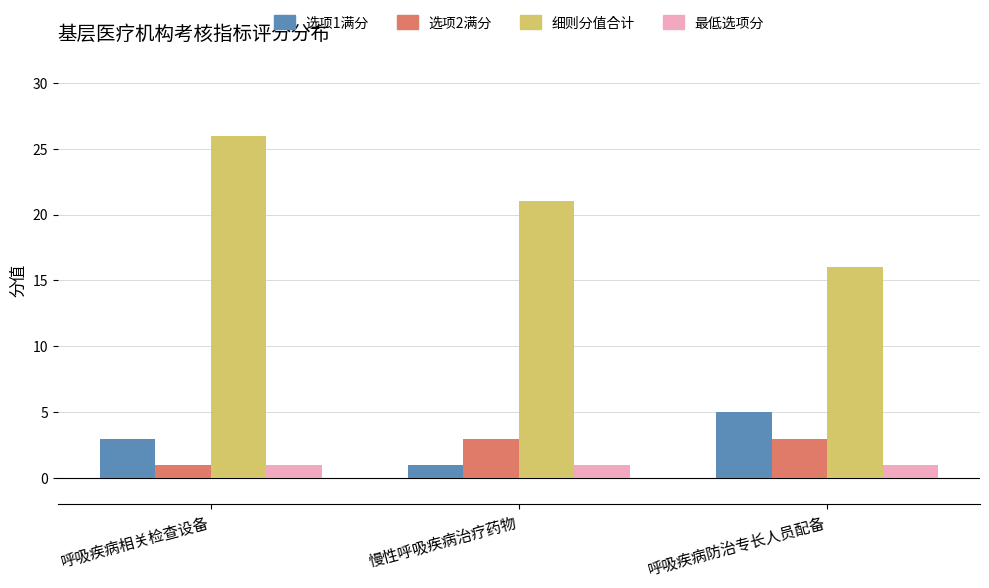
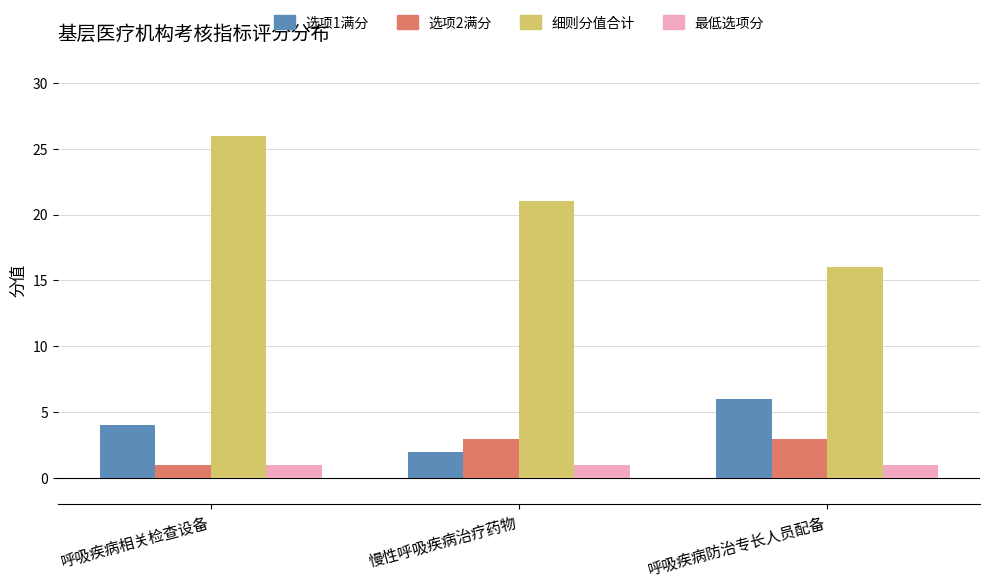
  {
    "选项1满分": {
-     "呼吸疾病相关检查设备": 3,
-     "慢性呼吸疾病治疗药物": 1,
-     "呼吸疾病防治专长人员配备": 5
+     "呼吸疾病相关检查设备": 4,
+     "慢性呼吸疾病治疗药物": 2,
+     "呼吸疾病防治专长人员配备": 6
    },
    "选项2满分": {
      "呼吸疾病相关检查设备": 1,
      "慢性呼吸疾病治疗药物": 3,
      "呼吸疾病防治专长人员配备": 3
    },
    "细则分值合计": {
      "呼吸疾病相关检查设备": 26,
      "慢性呼吸疾病治疗药物": 21,
      "呼吸疾病防治专长人员配备": 16
    },
    "最低选项分": {
      "呼吸疾病相关检查设备": 1,
      "慢性呼吸疾病治疗药物": 1,
      "呼吸疾病防治专长人员配备": 1
    }
  }
